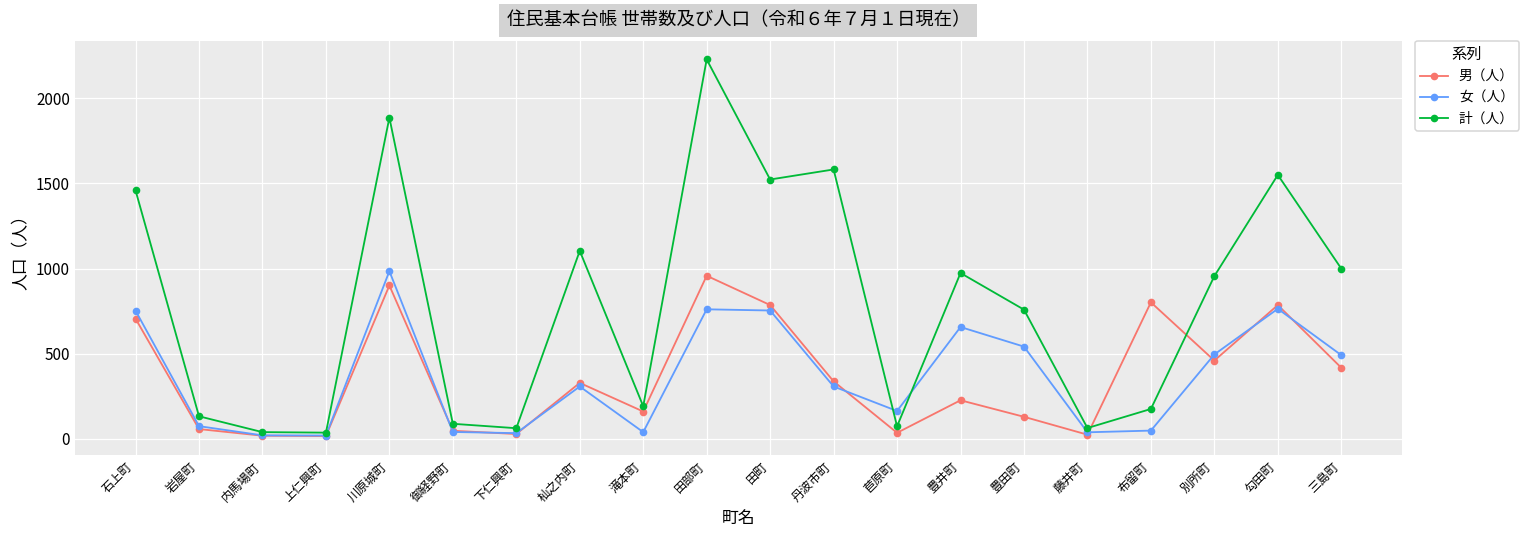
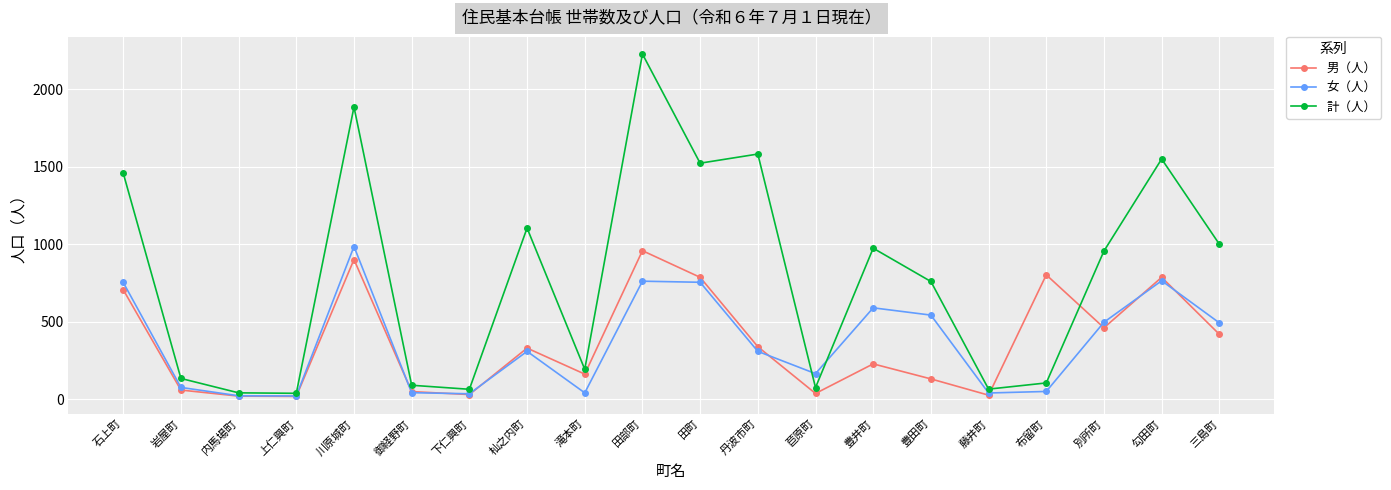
  {
    "男（人）": {
      "石上町": 710,
      "岩屋町": 60,
      "川原城町": 900,
      "杣之内町": 330,
      "滝本町": 160,
      "田部町": 960,
      "田町": 790,
      "丹波市町": 340,
      "苣原町": 40,
      "豊井町": 230,
      "豊田町": 130,
      "布留町": 800,
      "別所町": 460,
      "勾田町": 790,
      "三島町": 420
    },
    "女（人）": {
      "石上町": 750,
      "岩屋町": 80,
      "川原城町": 990,
      "杣之内町": 310,
      "滝本町": 40,
      "田部町": 760,
      "田町": 750,
      "丹波市町": 310,
      "苣原町": 160,
-     "豊井町": 660,
+     "豊井町": 590,
      "豊田町": 540,
      "布留町": 50,
      "別所町": 500,
      "勾田町": 760,
      "三島町": 490
    },
    "計（人）": {
      "石上町": 1460,
      "岩屋町": 130,
      "内馬場町": 40,
      "上仁興町": 40,
      "川原城町": 1890,
      "御経野町": 90,
      "下仁興町": 60,
      "杣之内町": 1100,
      "滝本町": 190,
      "田部町": 2230,
      "田町": 1520,
      "丹波市町": 1580,
      "苣原町": 70,
      "豊井町": 970,
      "豊田町": 760,
      "藤井町": 60,
-     "布留町": 180,
+     "布留町": 100,
      "別所町": 960,
      "勾田町": 1550,
      "三島町": 1000
    }
  }
